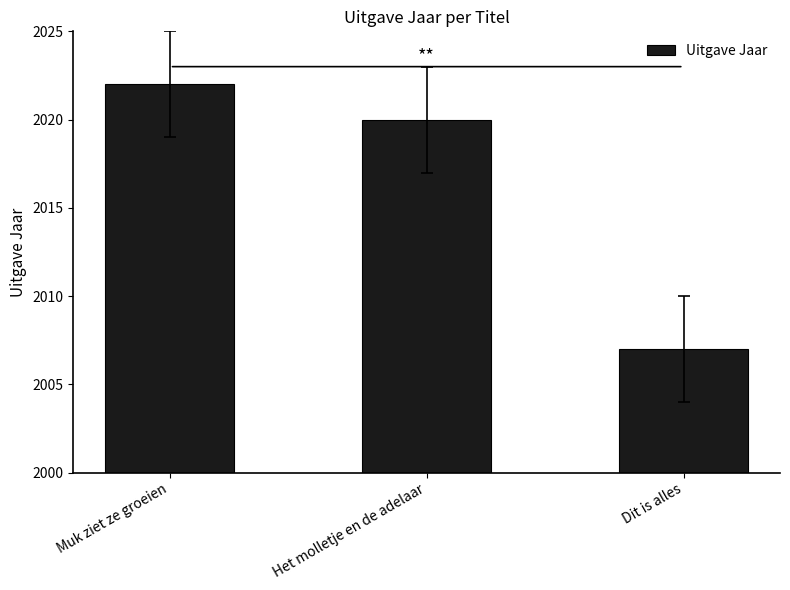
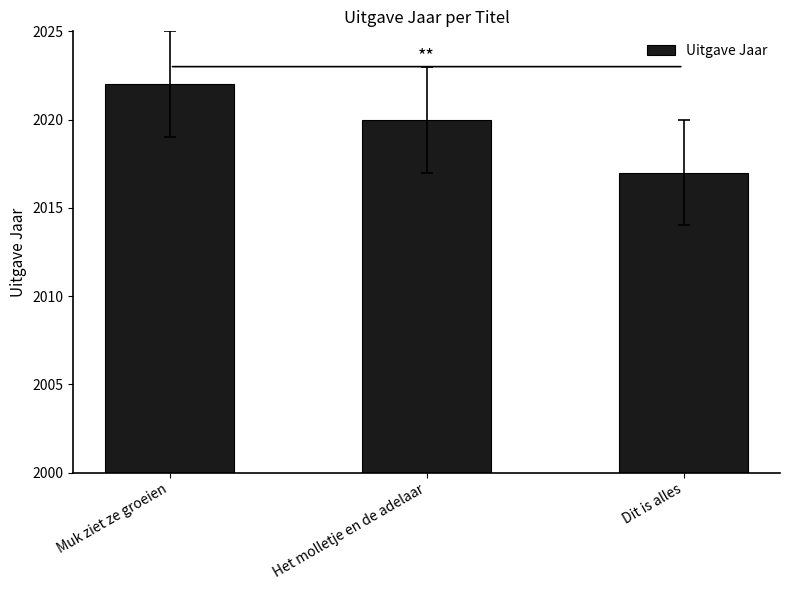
  {
    "Uitgave Jaar": {
      "Muk ziet ze groeien": 2022,
      "Het molletje en de adelaar": 2020,
-     "Dit is alles": 2007
+     "Dit is alles": 2017
    }
  }
